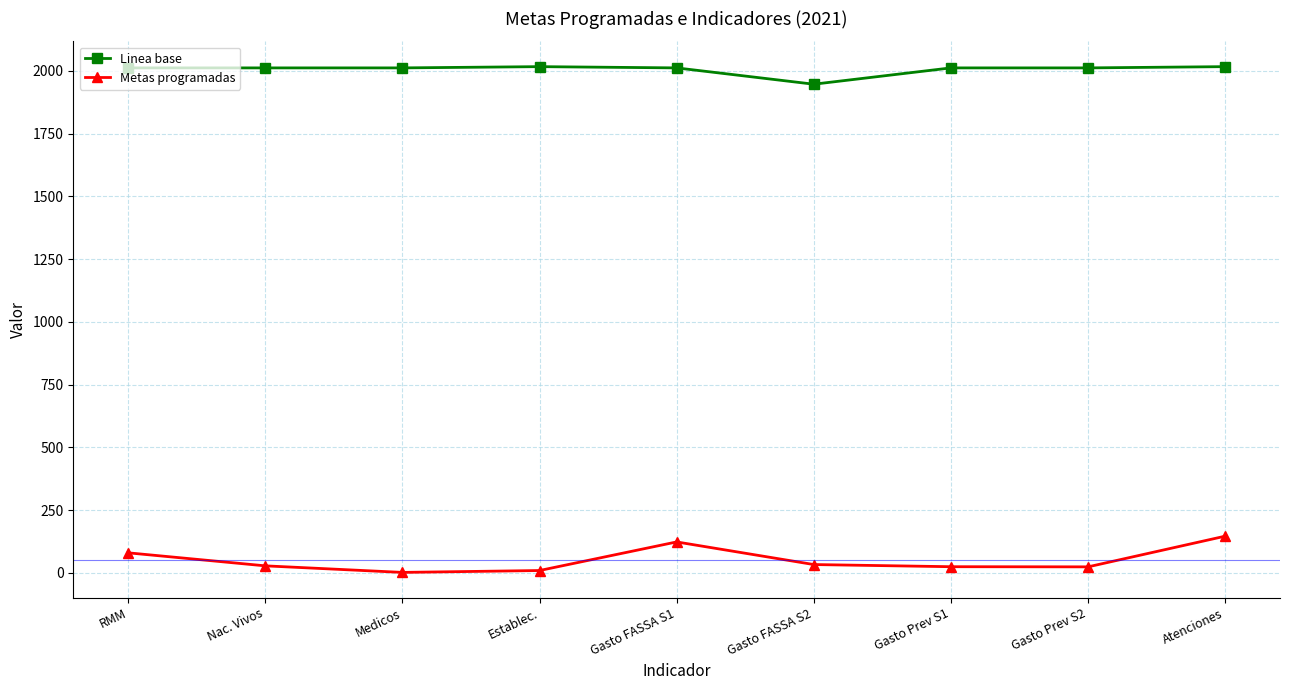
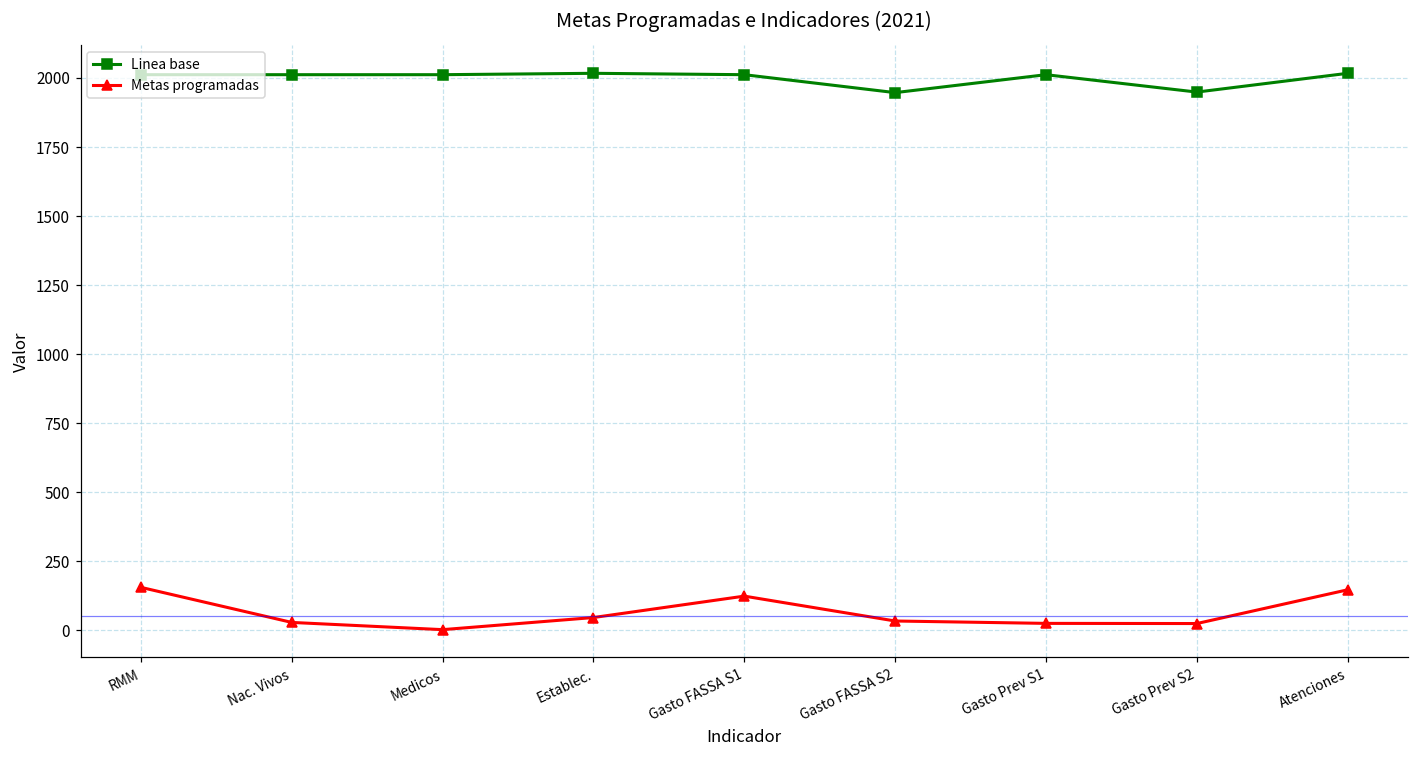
  {
    "Linea base": {
      "Nac. Vivos": 2010,
      "Medicos": 2010,
      "Establec.": 2020,
      "Gasto FASSA S1": 2010,
      "Gasto FASSA S2": 1950,
      "Gasto Prev S1": 2010,
-     "Gasto Prev S2": 2010,
+     "Gasto Prev S2": 1950,
      "Atenciones": 2020
    },
    "Metas programadas": {
-     "RMM": 80,
+     "RMM": 150,
      "Nac. Vivos": 30,
      "Medicos": 0,
-     "Establec.": 10,
+     "Establec.": 50,
      "Gasto FASSA S1": 120,
      "Gasto FASSA S2": 30,
      "Gasto Prev S1": 20,
      "Gasto Prev S2": 20,
      "Atenciones": 150
    }
  }
